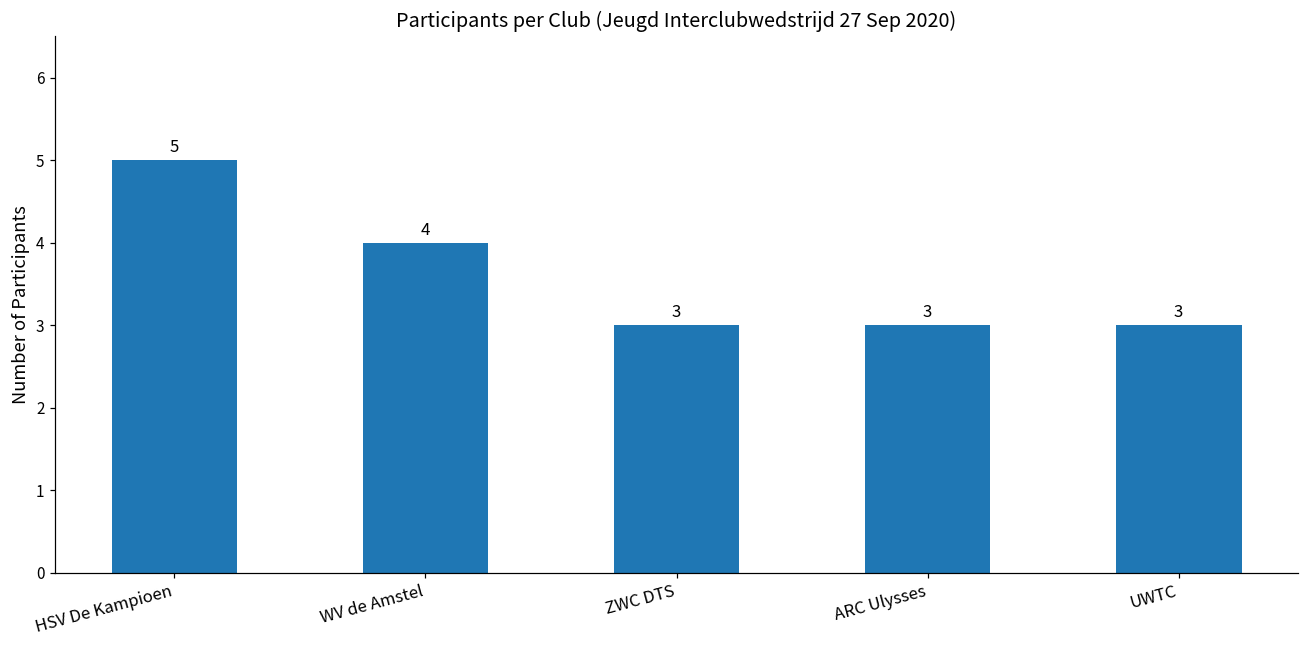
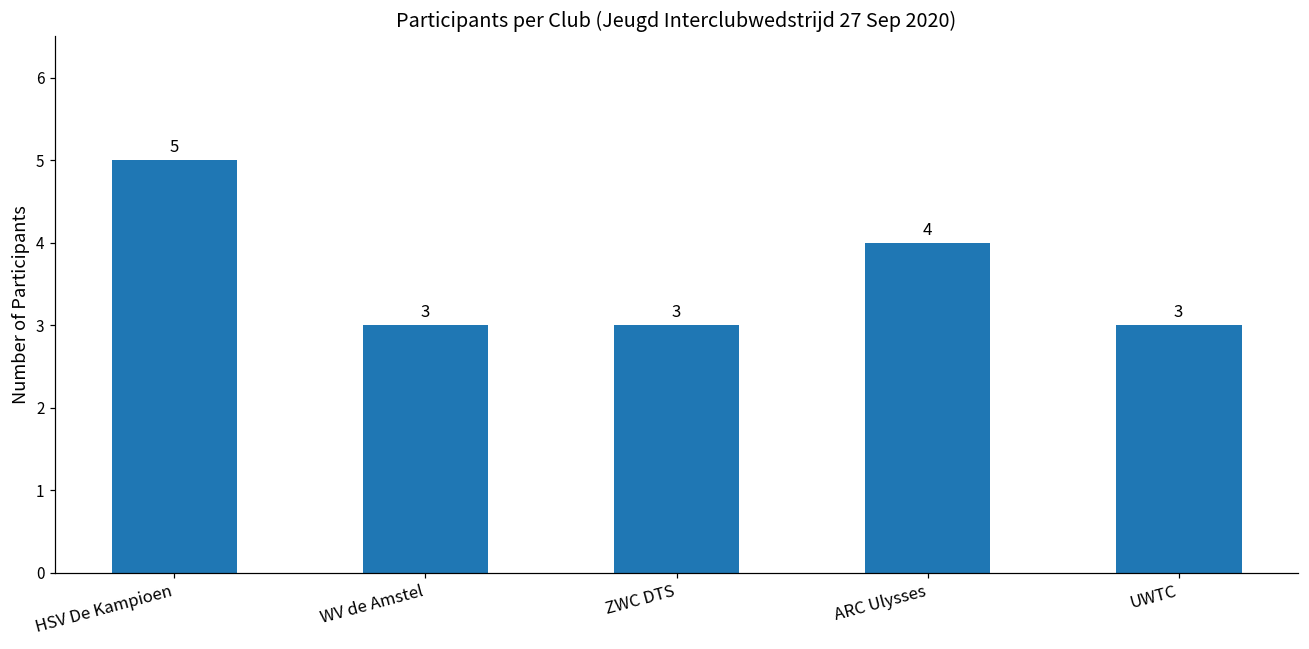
  {
    "HSV De Kampioen": 5,
-   "WV de Amstel": 4,
+   "WV de Amstel": 3,
    "ZWC DTS": 3,
-   "ARC Ulysses": 3,
+   "ARC Ulysses": 4,
    "UWTC": 3
  }
